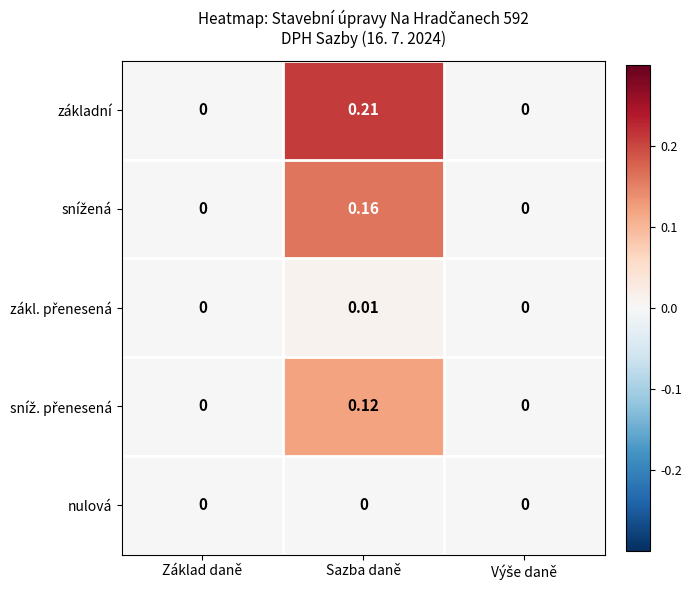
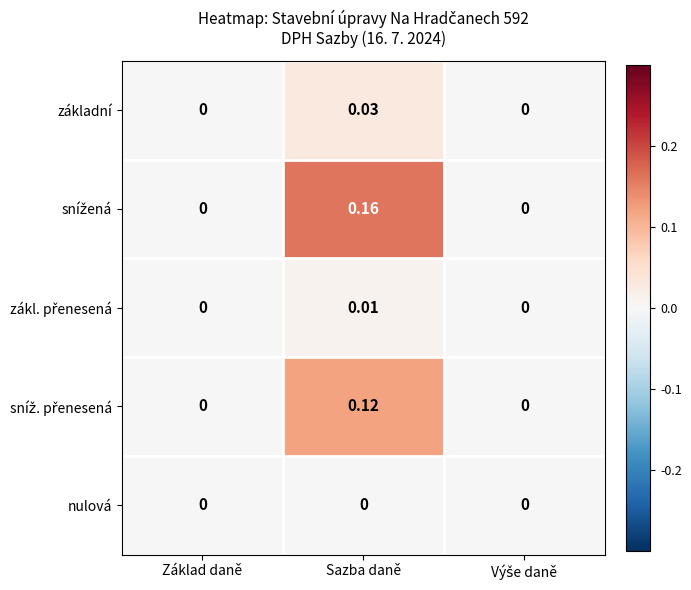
  {
    "základní": {
      "Základ daně": 0,
-     "Sazba daně": 0.21,
+     "Sazba daně": 0.03,
      "Výše daně": 0
    },
    "snížená": {
      "Základ daně": 0,
      "Sazba daně": 0.16,
      "Výše daně": 0
    },
    "zákl. přenesená": {
      "Základ daně": 0,
      "Sazba daně": 0.01,
      "Výše daně": 0
    },
    "sníž. přenesená": {
      "Základ daně": 0,
      "Sazba daně": 0.12,
      "Výše daně": 0
    },
    "nulová": {
      "Základ daně": 0,
      "Sazba daně": 0,
      "Výše daně": 0
    }
  }
